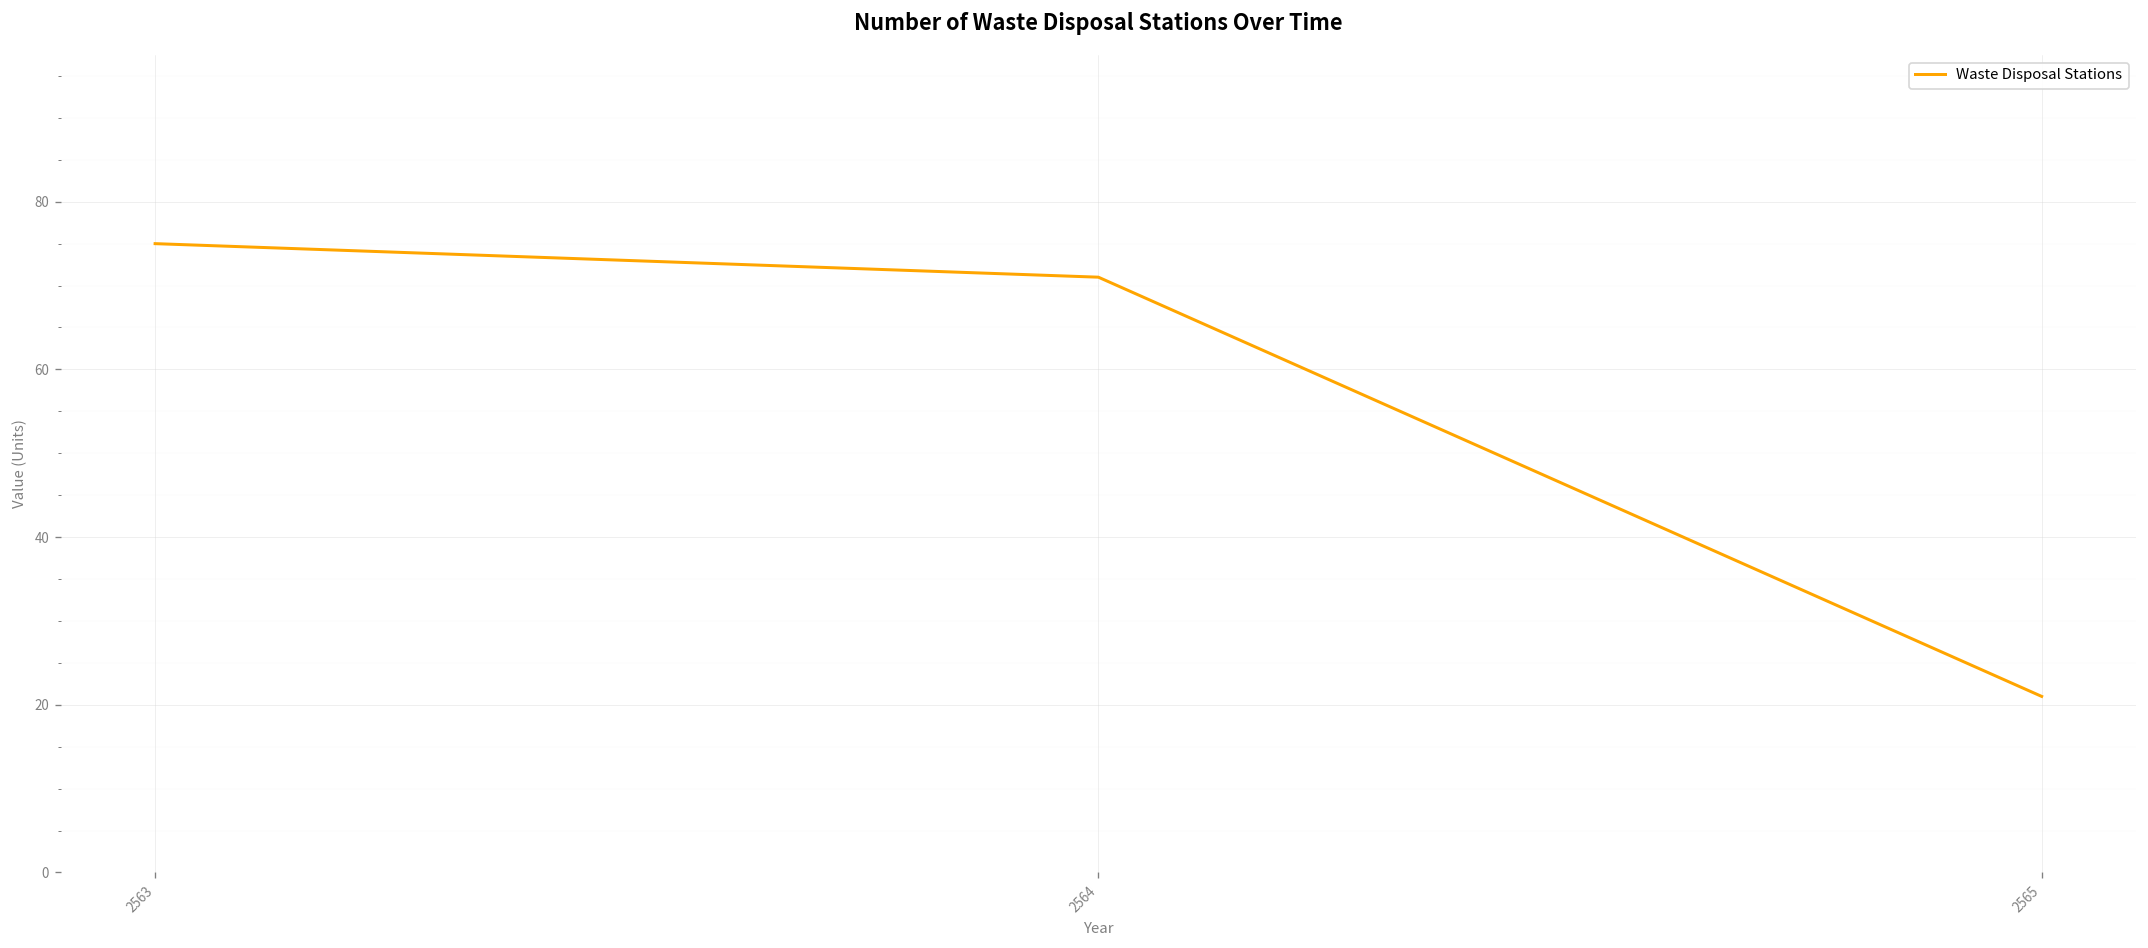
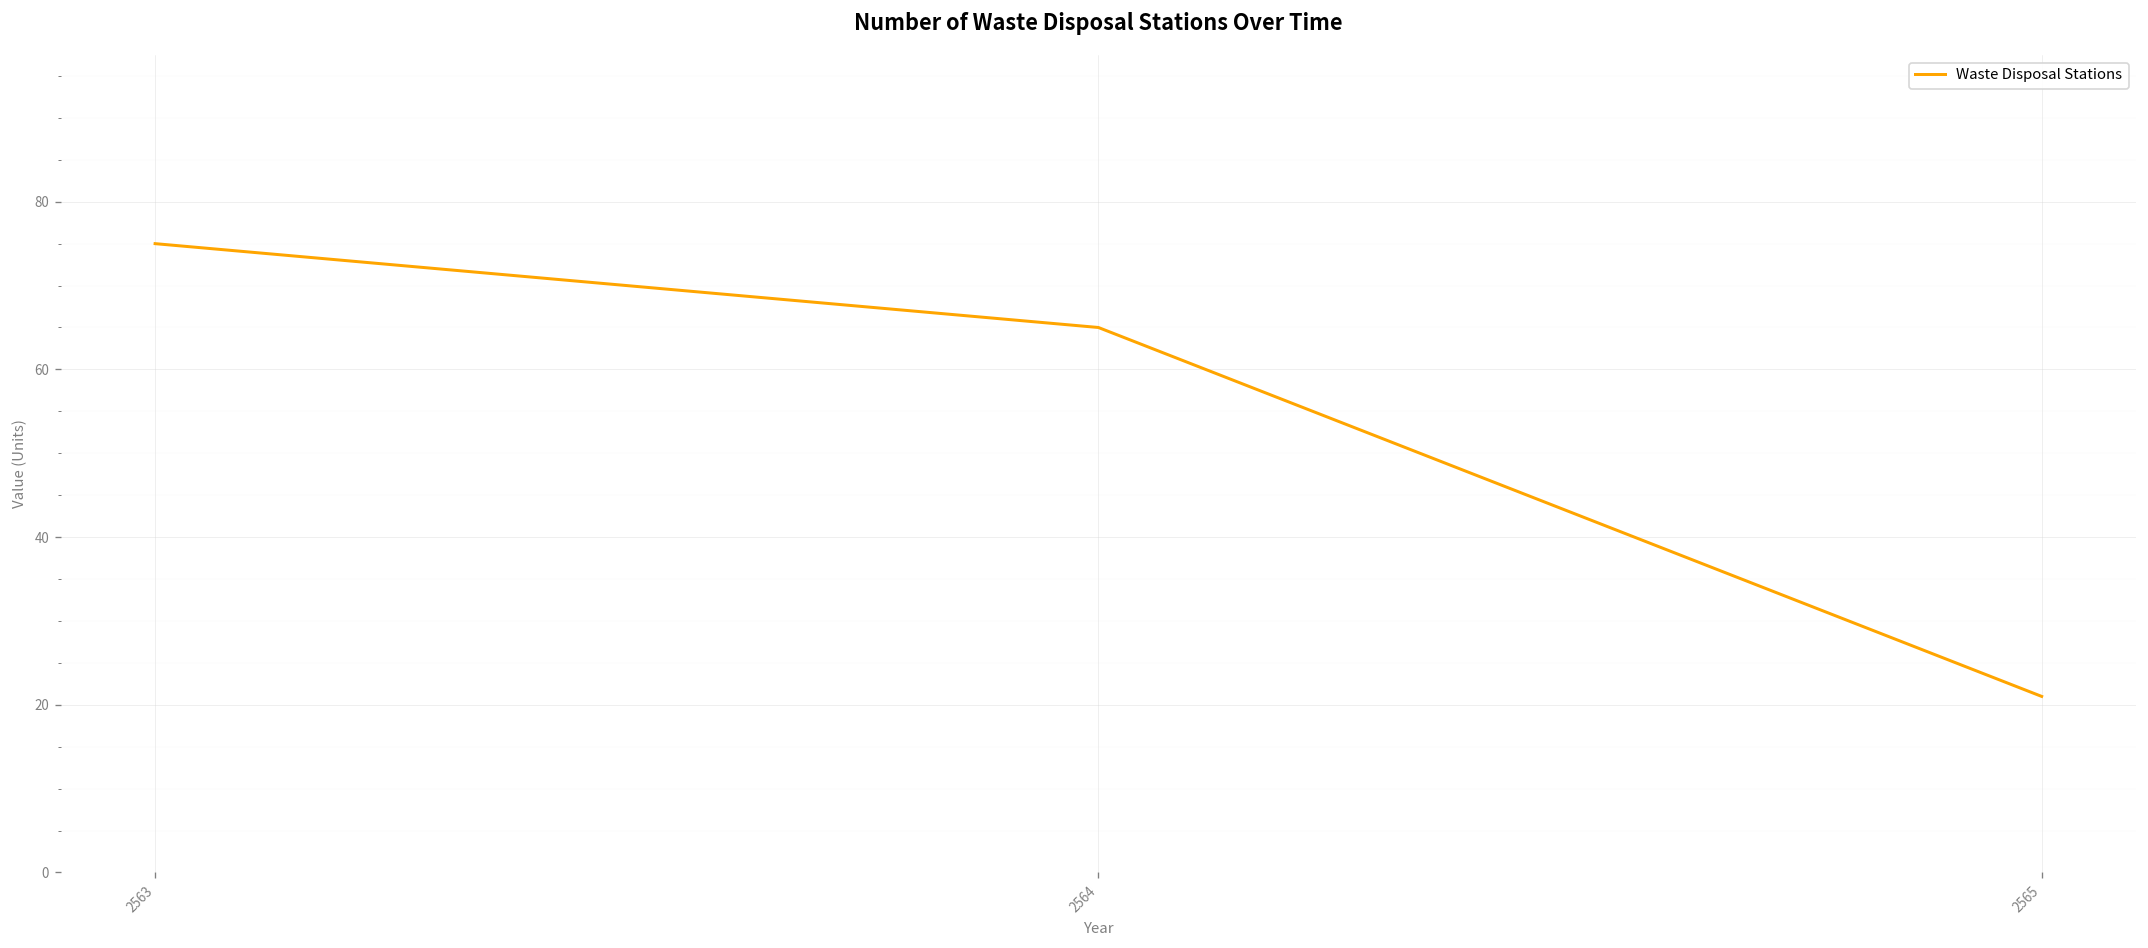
  {
    "2563": 75,
-   "2564": 71,
+   "2564": 65,
    "2565": 21
  }
